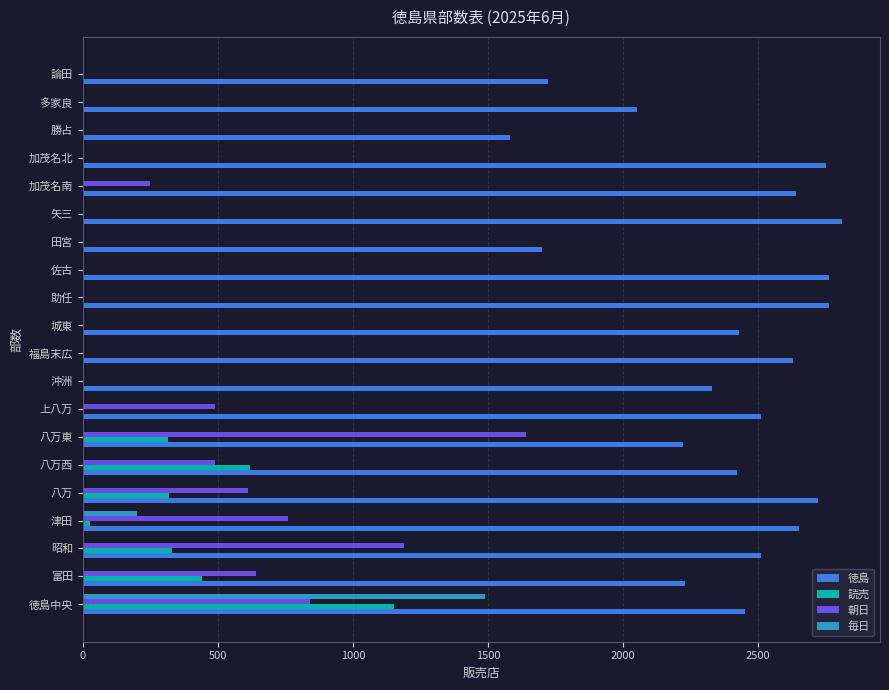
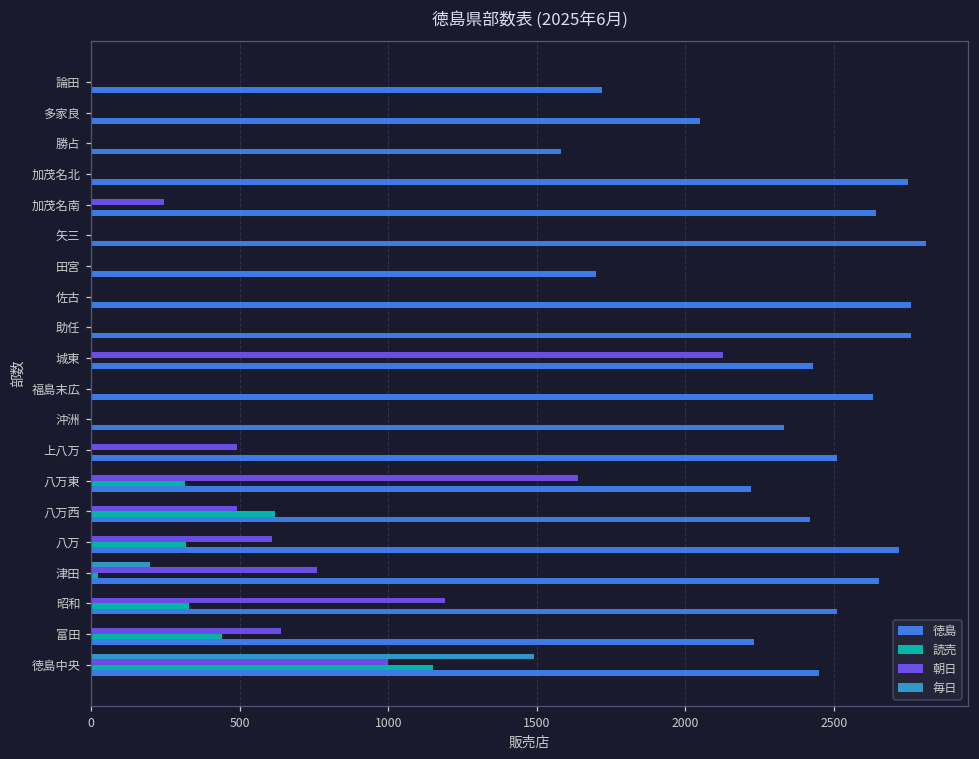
  {
    "読売": {
      "論田": 0,
      "多家良": 0,
      "勝占": 0,
      "加茂名北": 0,
      "加茂名南": 0,
      "矢三": 0,
      "田宮": 0,
      "佐古": 0,
      "助任": 0,
      "城東": 0,
      "福島末広": 0,
      "沖洲": 0,
      "上八万": 0,
      "八万東": 320,
      "八万西": 620,
      "八万": 320,
      "津田": 30,
      "昭和": 330,
      "富田": 440,
      "徳島中央": 1150
    },
    "朝日": {
      "論田": 0,
      "多家良": 0,
      "勝占": 0,
      "加茂名北": 0,
      "加茂名南": 250,
      "矢三": 0,
      "田宮": 0,
      "佐古": 0,
      "助任": 0,
-     "城東": 0,
+     "城東": 2130,
      "福島末広": 0,
      "沖洲": 0,
      "上八万": 490,
      "八万東": 1640,
      "八万西": 490,
      "八万": 610,
      "津田": 760,
      "昭和": 1190,
      "富田": 640,
-     "徳島中央": 840
+     "徳島中央": 1000
    }
  }
